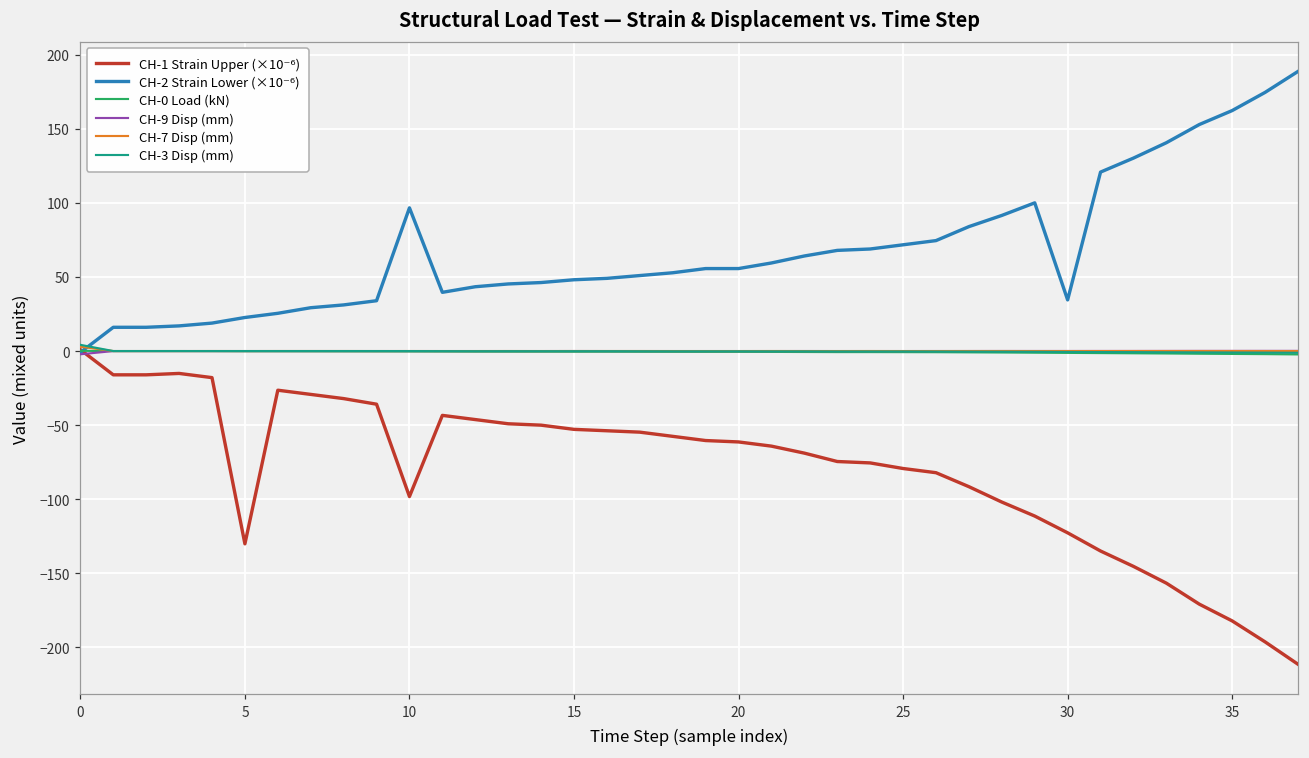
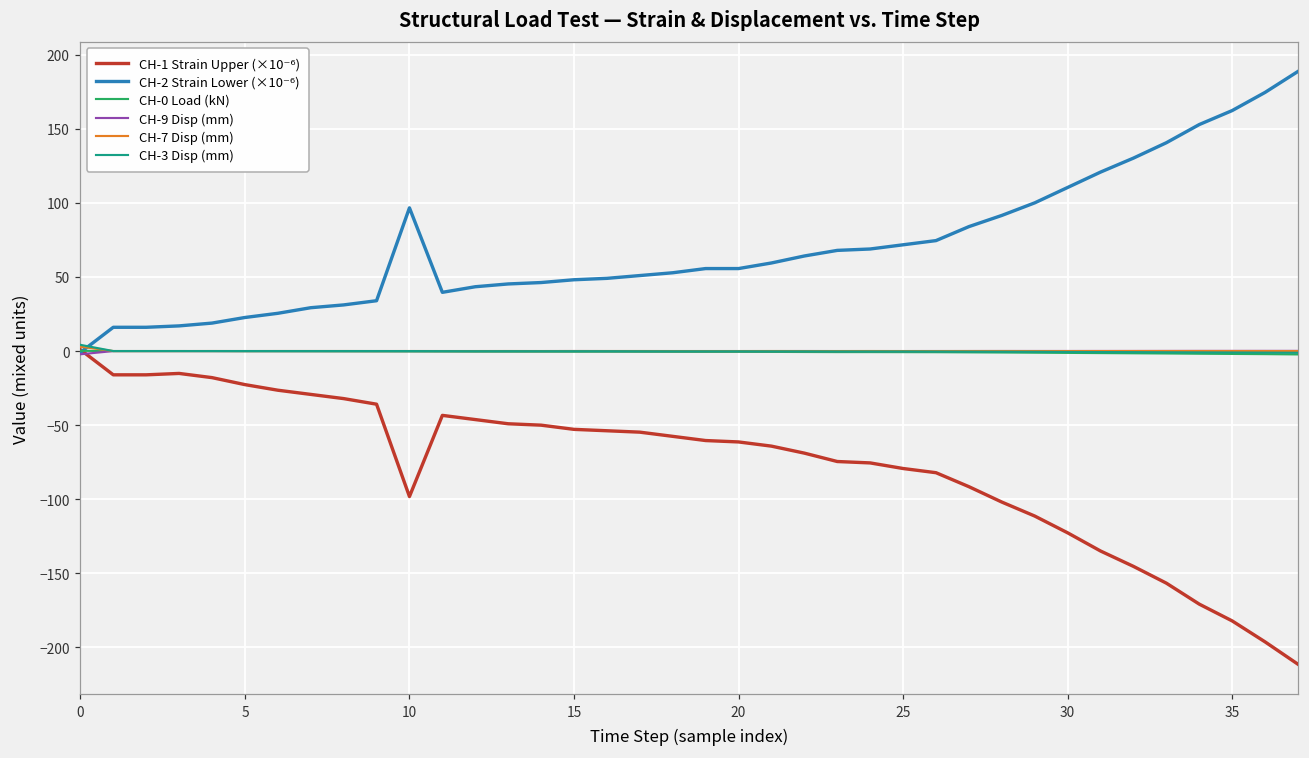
  {
    "CH-1 Strain Upper (×10⁻⁶)": {
-     "5": -130,
+     "5": -23,
      "10": -98,
      "15": -53,
      "20": -61,
      "25": -79,
      "30": -123,
      "35": -182
    },
    "CH-2 Strain Lower (×10⁻⁶)": {
      "5": 23,
      "10": 97,
      "15": 48,
      "20": 56,
      "25": 72,
-     "30": 35,
+     "30": 110,
      "35": 162
    }
  }
